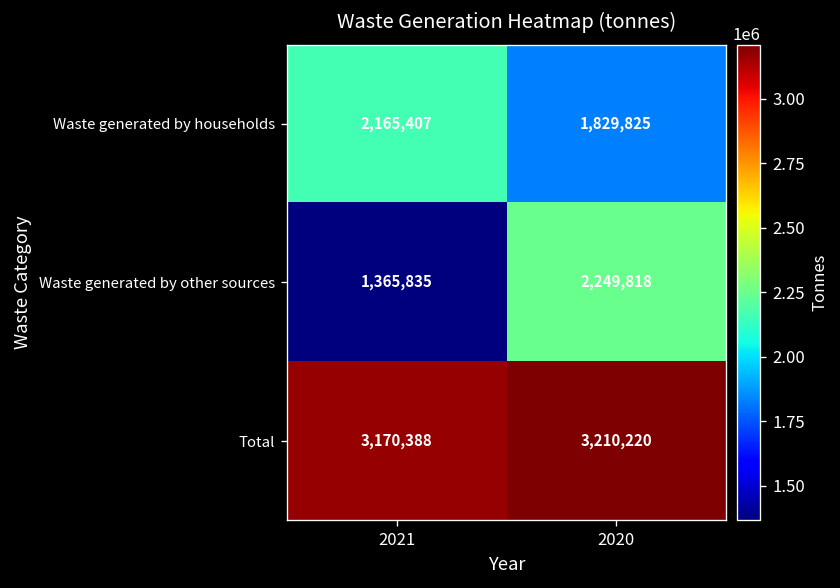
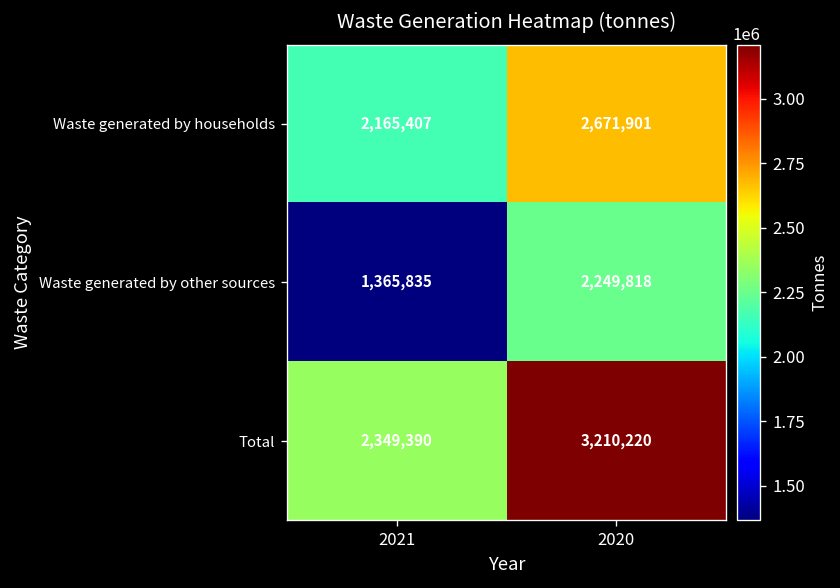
  {
    "Waste generated by households": {
      "2021": "2,165,407",
-     "2020": "1,829,825"
+     "2020": "2,671,901"
    },
    "Waste generated by other sources": {
      "2021": "1,365,835",
      "2020": "2,249,818"
    },
    "Total": {
-     "2021": "3,170,388",
+     "2021": "2,349,390",
      "2020": "3,210,220"
    }
  }
